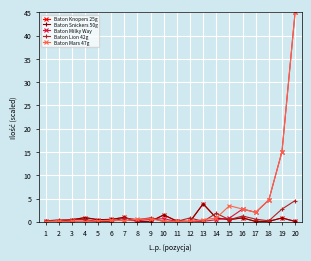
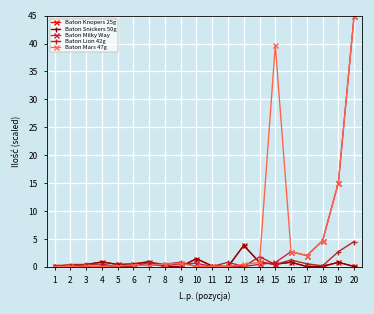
  {
    "Baton Snickers 50g": {
      "10": 1,
      "13": 4,
      "19": 1,
      "20": 0
    },
    "Baton Mars 47g": {
-     "15": 3
+     "15": 40
    }
  }
